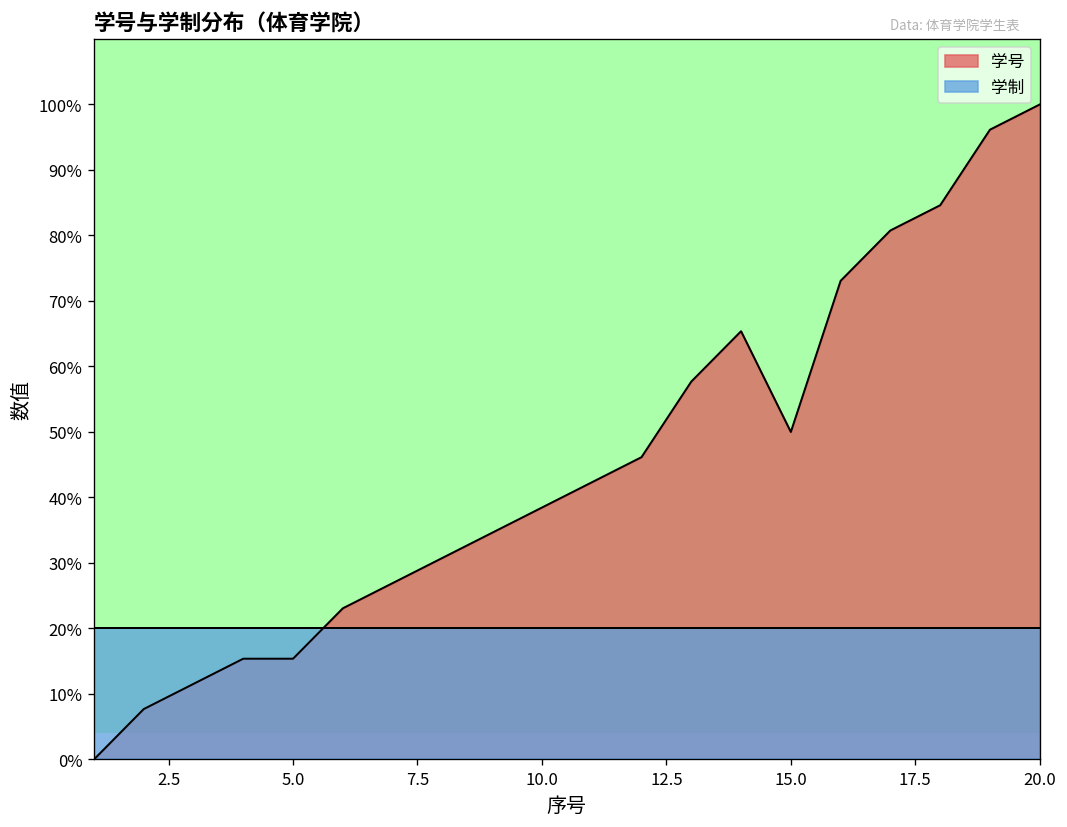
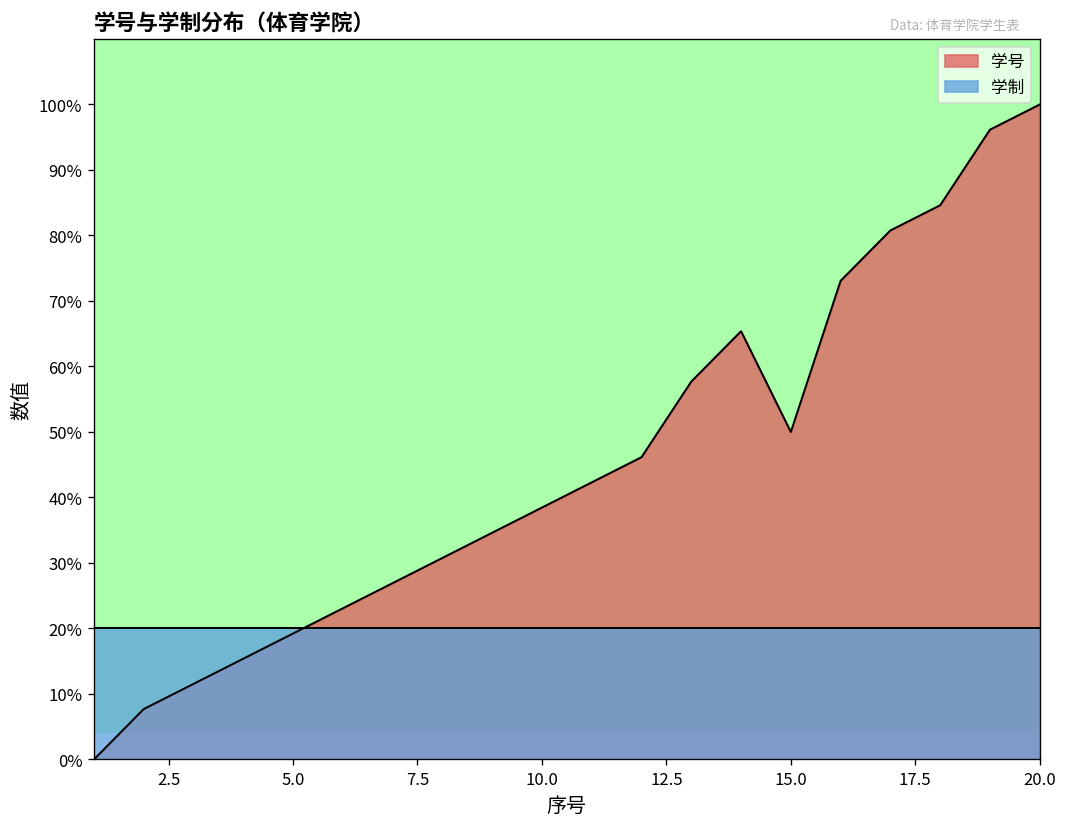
  {
    "学号": {
-     "5.0": "15%",
+     "5.0": "19%",
      "10.0": "38%",
      "15.0": "50%",
      "20.0": "100%"
    },
    "学制": {
      "5.0": "20%",
      "10.0": "20%",
      "15.0": "20%",
      "20.0": "20%"
    }
  }
